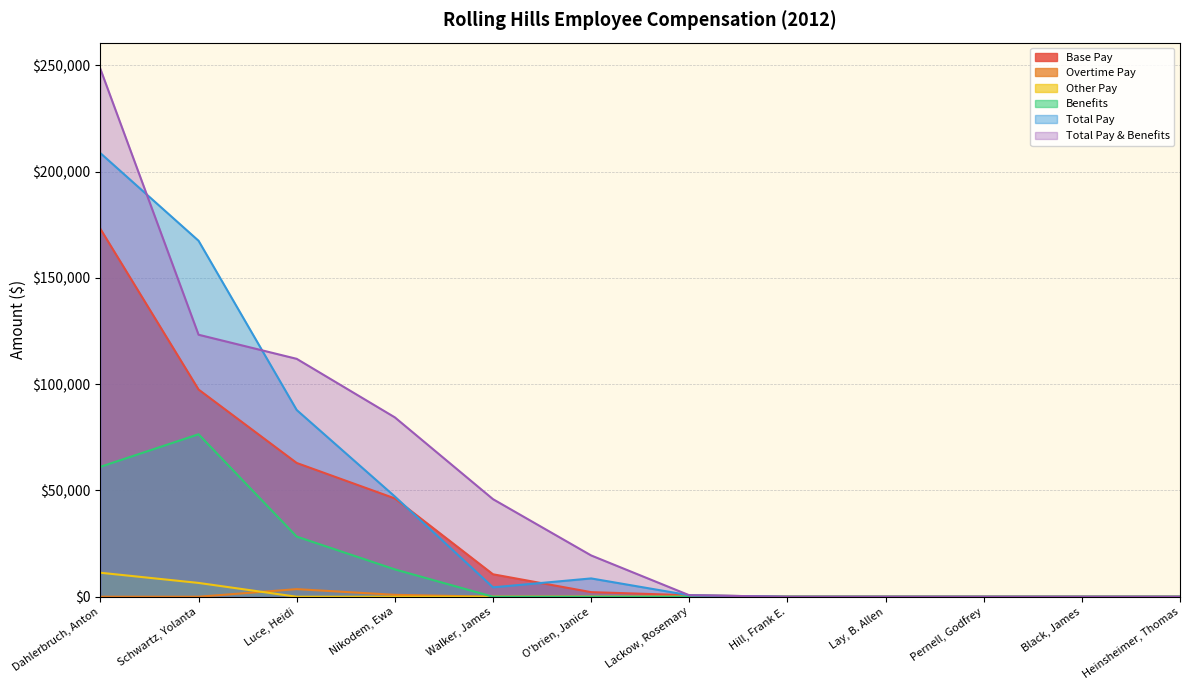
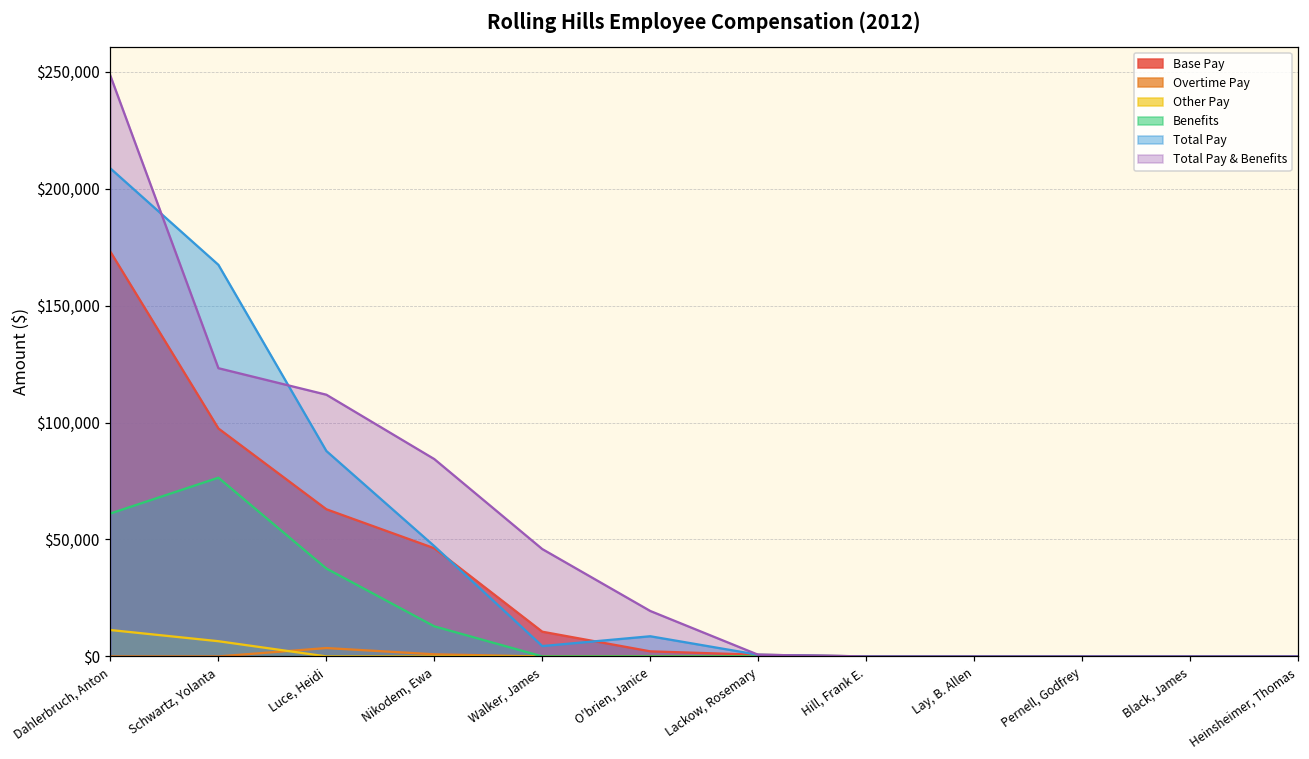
  {
    "Other Pay": {
      "Dahlerbruch, Anton": "$11,000",
      "Schwartz, Yolanta": "$7,000",
      "Luce, Heidi": "$0"
    },
    "Benefits": {
      "Dahlerbruch, Anton": "$61,000",
      "Schwartz, Yolanta": "$76,000",
-     "Luce, Heidi": "$28,000",
+     "Luce, Heidi": "$38,000",
      "Nikodem, Ewa": "$13,000"
    },
    "Total Pay": {
      "Dahlerbruch, Anton": "$209,000",
      "Schwartz, Yolanta": "$167,000",
      "Luce, Heidi": "$88,000",
      "Walker, James": "$4,000",
      "O'brien, Janice": "$9,000"
    },
    "Total Pay & Benefits": {
      "Dahlerbruch, Anton": "$248,000",
      "Schwartz, Yolanta": "$123,000",
      "Luce, Heidi": "$112,000",
      "Nikodem, Ewa": "$84,000",
      "Walker, James": "$46,000",
      "O'brien, Janice": "$19,000"
    }
  }
